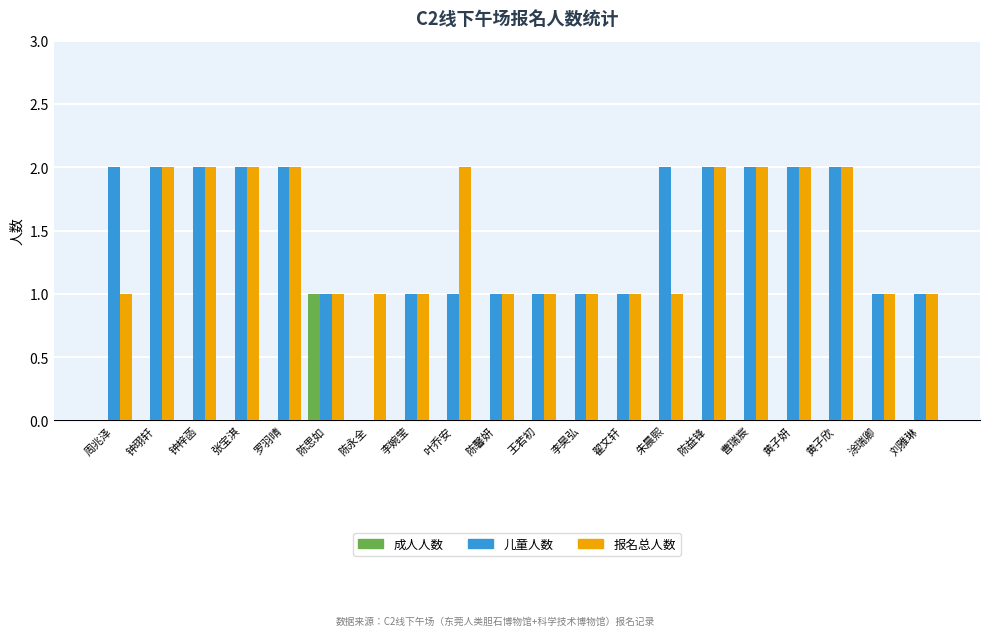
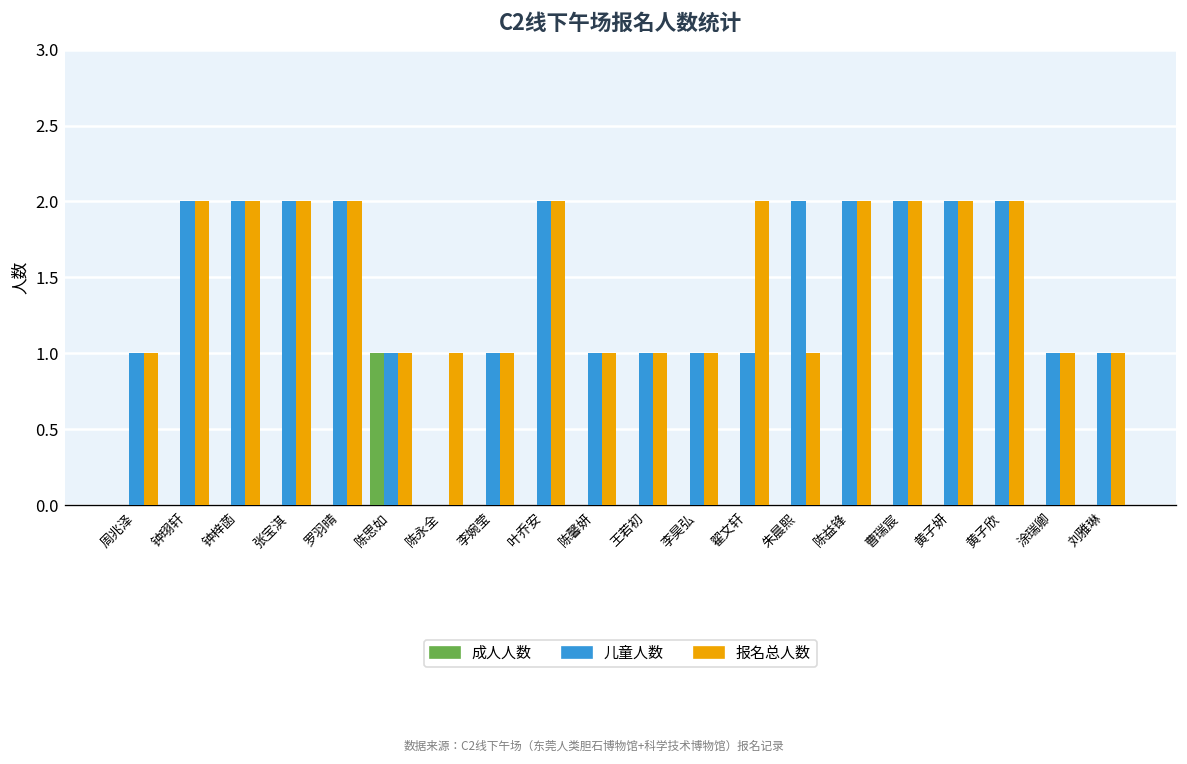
  {
    "成人人数": {
      "周兆泽": 0,
      "钟珝轩": 0,
      "钟梓菡": 0,
      "张宝淇": 0,
      "罗羽晴": 0,
      "陈思如": 1,
      "陈永全": 0,
      "李婉莹": 0,
      "叶乔安": 0,
      "陈馨妍": 0,
      "王若初": 0,
      "李昊弘": 0,
      "翟文轩": 0,
      "朱晨熙": 0,
      "陈益锋": 0,
      "曹瑞宸": 0,
      "黄子妍": 0,
      "黄子欣": 0,
      "涂瑞卿": 0,
      "刘雅琳": 0
    },
    "儿童人数": {
-     "周兆泽": 2,
+     "周兆泽": 1,
      "钟珝轩": 2,
      "钟梓菡": 2,
      "张宝淇": 2,
      "罗羽晴": 2,
      "陈思如": 1,
      "陈永全": 0,
      "李婉莹": 1,
-     "叶乔安": 1,
+     "叶乔安": 2,
      "陈馨妍": 1,
      "王若初": 1,
      "李昊弘": 1,
      "翟文轩": 1,
      "朱晨熙": 2,
      "陈益锋": 2,
      "曹瑞宸": 2,
      "黄子妍": 2,
      "黄子欣": 2,
      "涂瑞卿": 1,
      "刘雅琳": 1
    },
    "报名总人数": {
      "周兆泽": 1,
      "钟珝轩": 2,
      "钟梓菡": 2,
      "张宝淇": 2,
      "罗羽晴": 2,
      "陈思如": 1,
      "陈永全": 1,
      "李婉莹": 1,
      "叶乔安": 2,
      "陈馨妍": 1,
      "王若初": 1,
      "李昊弘": 1,
-     "翟文轩": 1,
+     "翟文轩": 2,
      "朱晨熙": 1,
      "陈益锋": 2,
      "曹瑞宸": 2,
      "黄子妍": 2,
      "黄子欣": 2,
      "涂瑞卿": 1,
      "刘雅琳": 1
    }
  }
